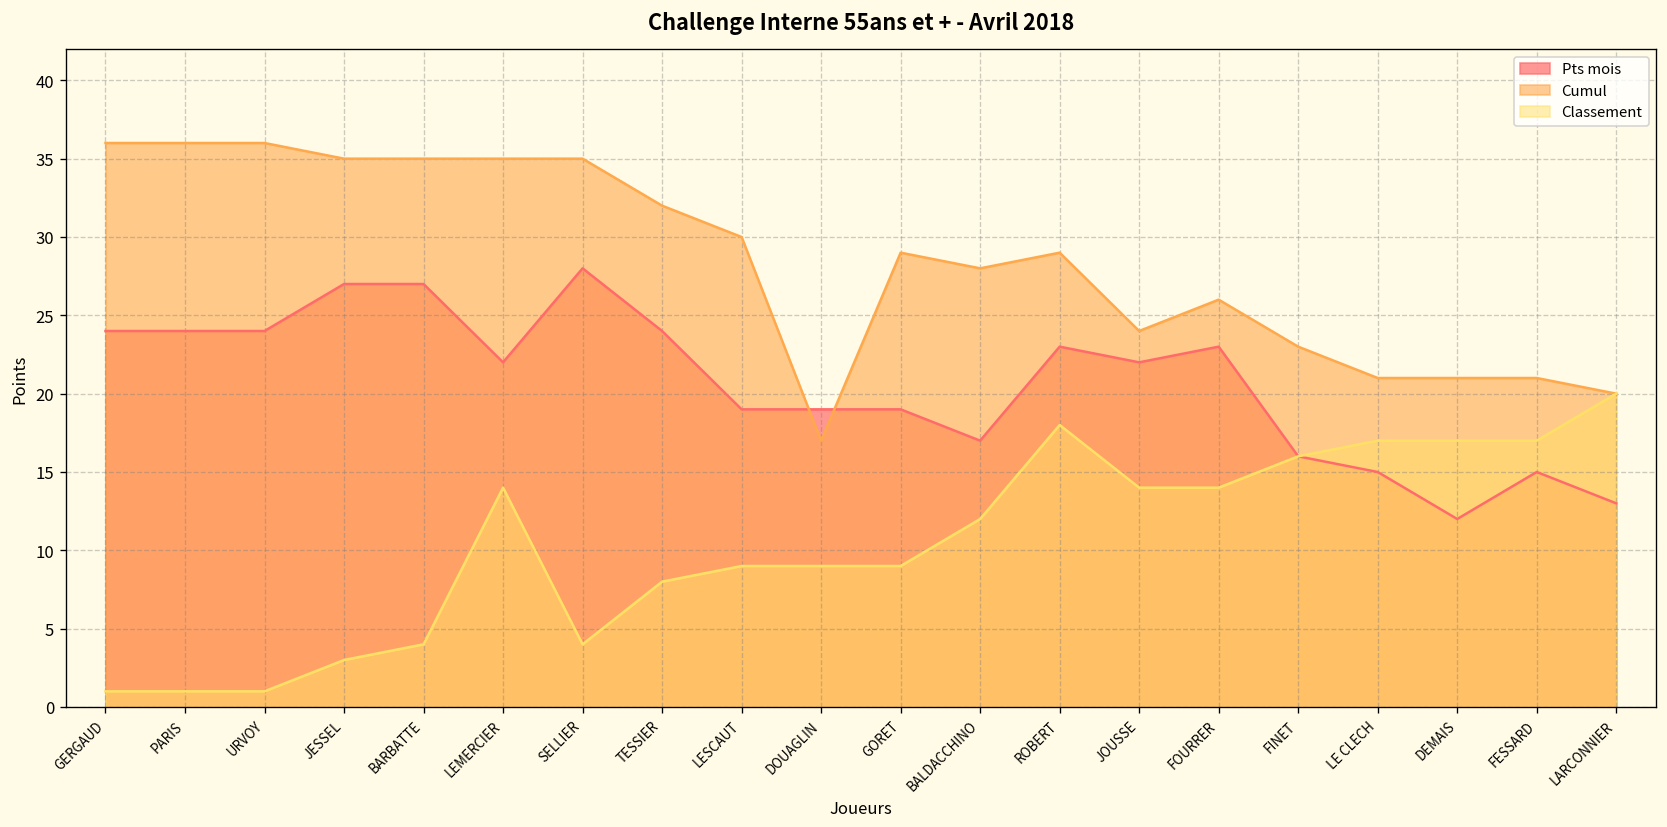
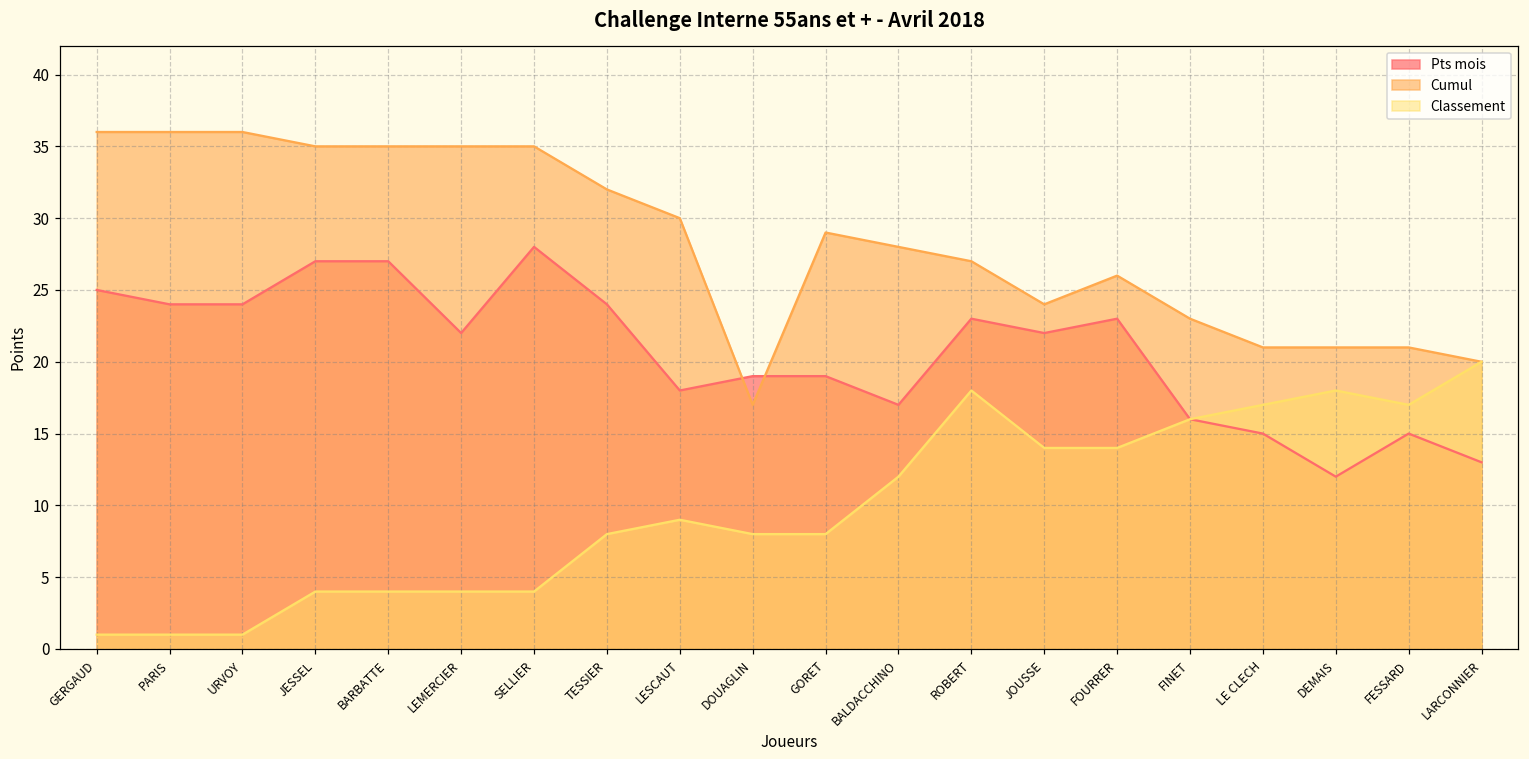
  {
    "Pts mois": {
-     "GERGAUD": 24,
+     "GERGAUD": 25,
      "PARIS": 24,
      "URVOY": 24,
      "JESSEL": 27,
      "BARBATTE": 27,
      "LEMERCIER": 22,
      "SELLIER": 28,
      "TESSIER": 24,
-     "LESCAUT": 19,
+     "LESCAUT": 18,
      "DOUAGLIN": 19,
      "GORET": 19,
      "BALDACCHINO": 17,
      "ROBERT": 23,
      "JOUSSE": 22,
      "FOURRER": 23,
      "LE CLECH": 15,
      "DEMAIS": 12,
      "FESSARD": 15,
      "LARCONNIER": 13
    },
    "Cumul": {
      "GERGAUD": 36,
      "PARIS": 36,
      "URVOY": 36,
      "JESSEL": 35,
      "BARBATTE": 35,
      "LEMERCIER": 35,
      "SELLIER": 35,
      "TESSIER": 32,
      "LESCAUT": 30,
      "DOUAGLIN": 17,
      "GORET": 29,
      "BALDACCHINO": 28,
-     "ROBERT": 29,
+     "ROBERT": 27,
      "JOUSSE": 24,
      "FOURRER": 26,
      "FINET": 23,
      "LE CLECH": 21,
      "DEMAIS": 21,
      "FESSARD": 21
    },
    "Classement": {
      "GERGAUD": 1,
      "PARIS": 1,
      "URVOY": 1,
-     "JESSEL": 3,
+     "JESSEL": 4,
      "BARBATTE": 4,
-     "LEMERCIER": 14,
+     "LEMERCIER": 4,
      "SELLIER": 4,
      "TESSIER": 8,
      "LESCAUT": 9,
-     "DOUAGLIN": 9,
-     "GORET": 9,
+     "DOUAGLIN": 8,
+     "GORET": 8,
      "BALDACCHINO": 12,
      "ROBERT": 18,
      "JOUSSE": 14,
      "FOURRER": 14,
      "LE CLECH": 17,
-     "DEMAIS": 17,
+     "DEMAIS": 18,
      "FESSARD": 17
    }
  }
